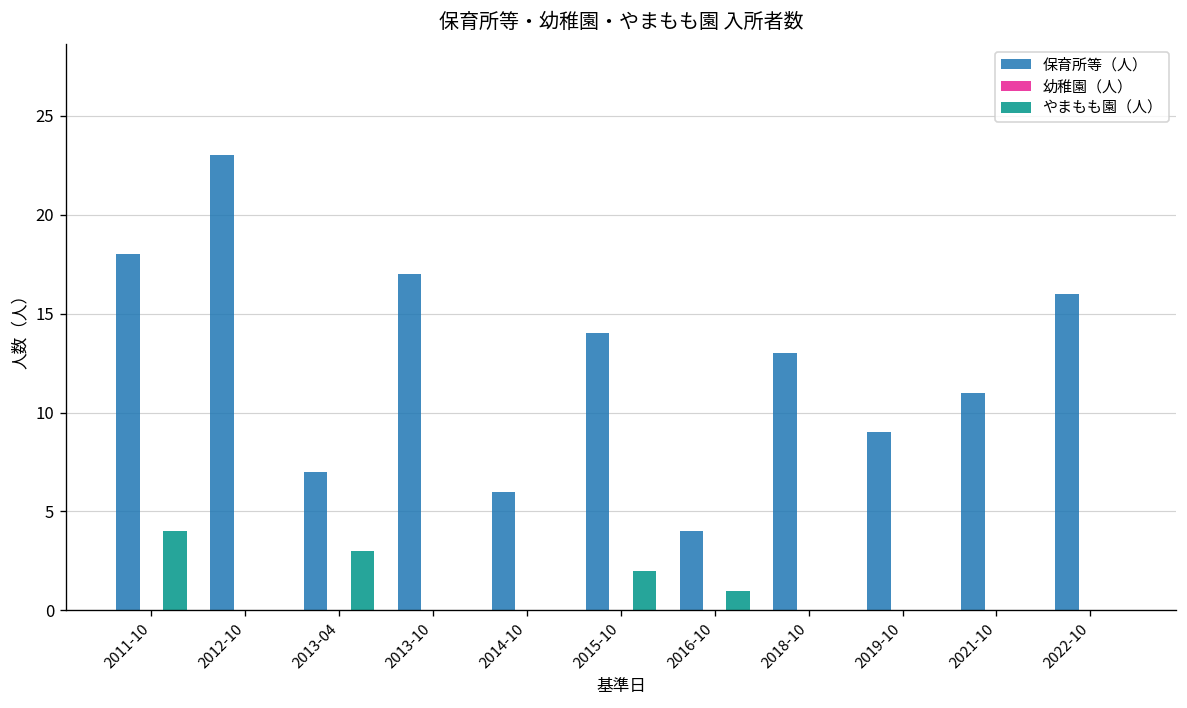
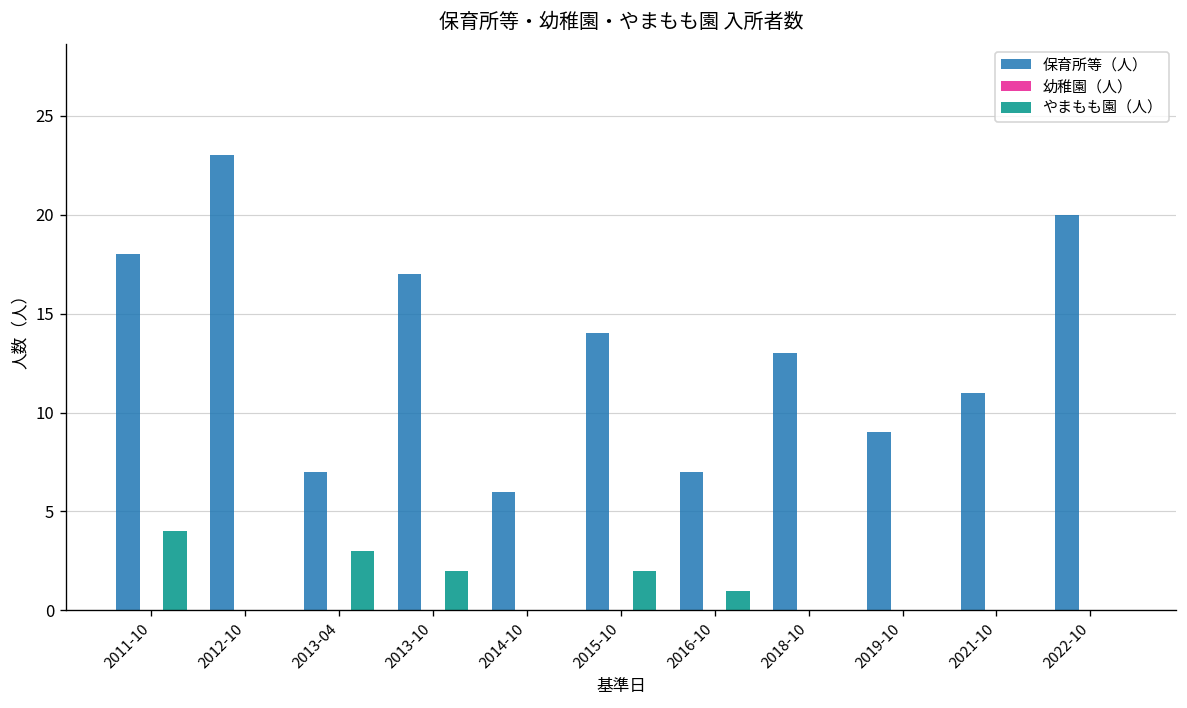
  {
    "保育所等（人）": {
      "2011-10": 18,
      "2012-10": 23,
      "2013-04": 7,
      "2013-10": 17,
      "2014-10": 6,
      "2015-10": 14,
-     "2016-10": 4,
+     "2016-10": 7,
      "2018-10": 13,
      "2019-10": 9,
      "2021-10": 11,
-     "2022-10": 16
+     "2022-10": 20
    },
    "幼稚園（人）": {
      "2011-10": 0,
      "2012-10": 0,
      "2013-04": 0,
      "2013-10": 0,
      "2014-10": 0,
      "2015-10": 0,
      "2016-10": 0,
      "2018-10": 0,
      "2019-10": 0,
      "2021-10": 0,
      "2022-10": 0
    },
    "やまもも園（人）": {
      "2011-10": 4,
      "2012-10": 0,
      "2013-04": 3,
-     "2013-10": 0,
+     "2013-10": 2,
      "2014-10": 0,
      "2015-10": 2,
      "2016-10": 1,
      "2018-10": 0,
      "2019-10": 0,
      "2021-10": 0,
      "2022-10": 0
    }
  }
